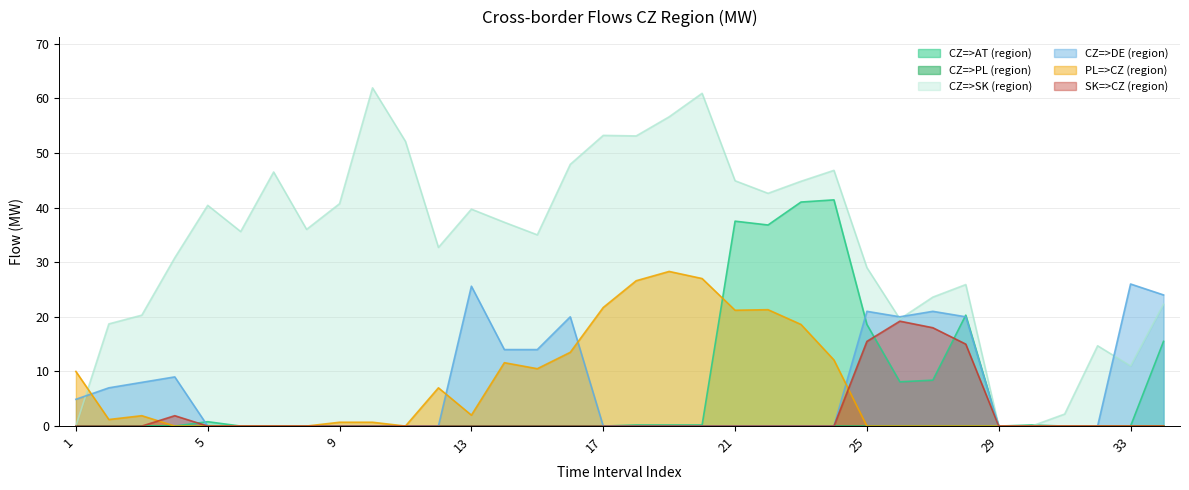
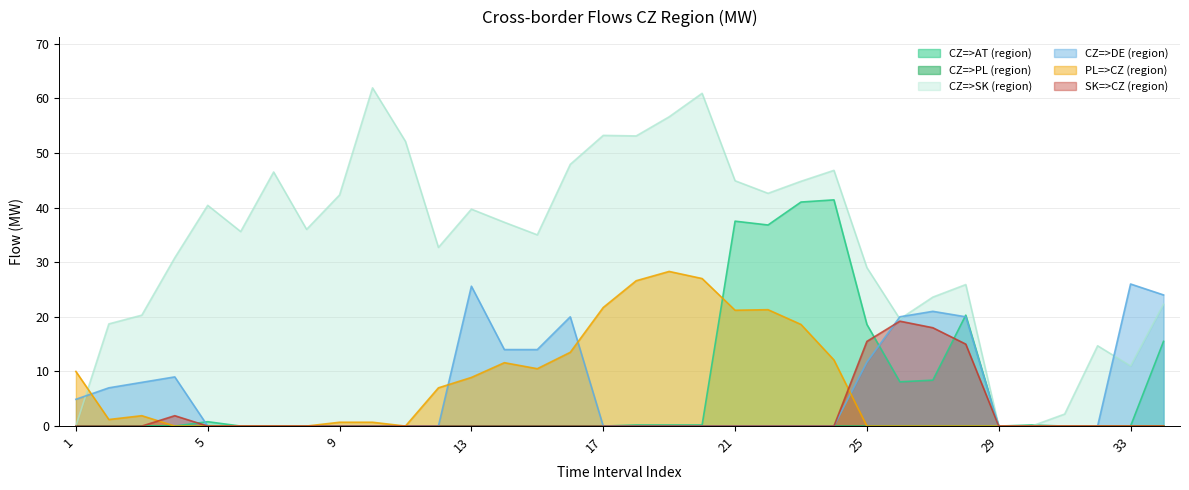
  {
    "CZ=>SK (region)": {
      "5": 40,
-     "9": 41,
+     "9": 42,
      "13": 40,
      "17": 53,
      "21": 45,
      "25": 29,
      "33": 11
    },
    "CZ=>DE (region)": {
      "1": 5,
      "13": 26,
-     "25": 21,
+     "25": 12,
      "33": 26
    },
    "PL=>CZ (region)": {
      "1": 10,
      "9": 1,
-     "13": 2,
+     "13": 9,
      "17": 22,
      "21": 21
    },
    "SK=>CZ (region)": {
      "25": 16
    }
  }
